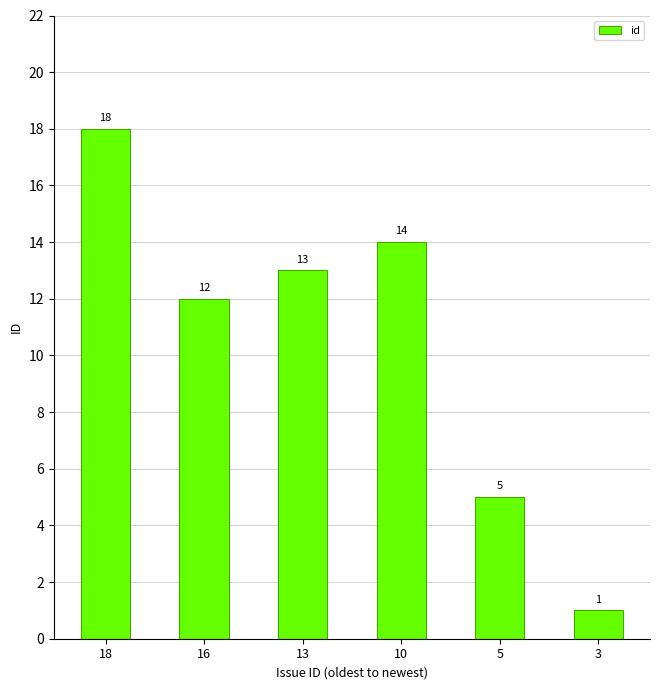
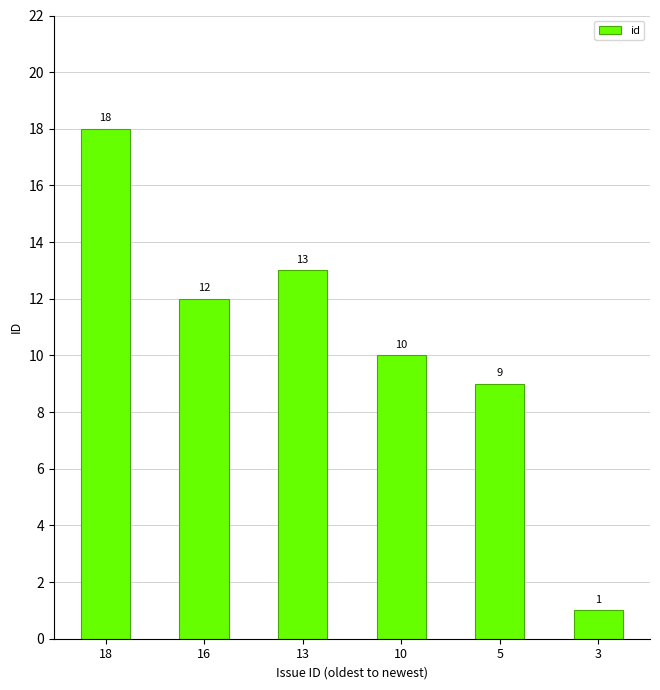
  {
    "18": 18,
    "16": 12,
    "13": 13,
-   "10": 14,
-   "5": 5,
+   "10": 10,
+   "5": 9,
    "3": 1
  }
